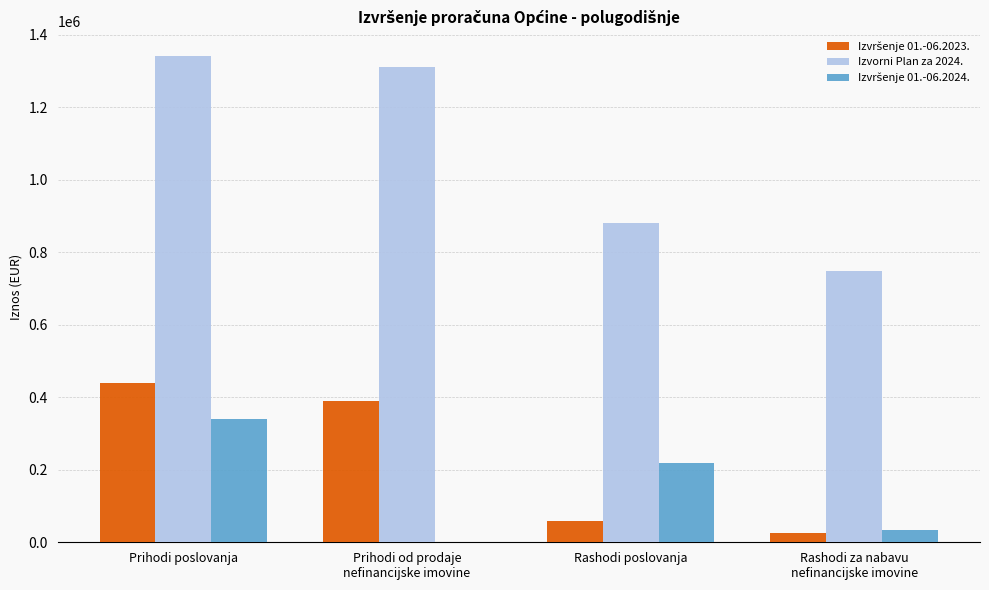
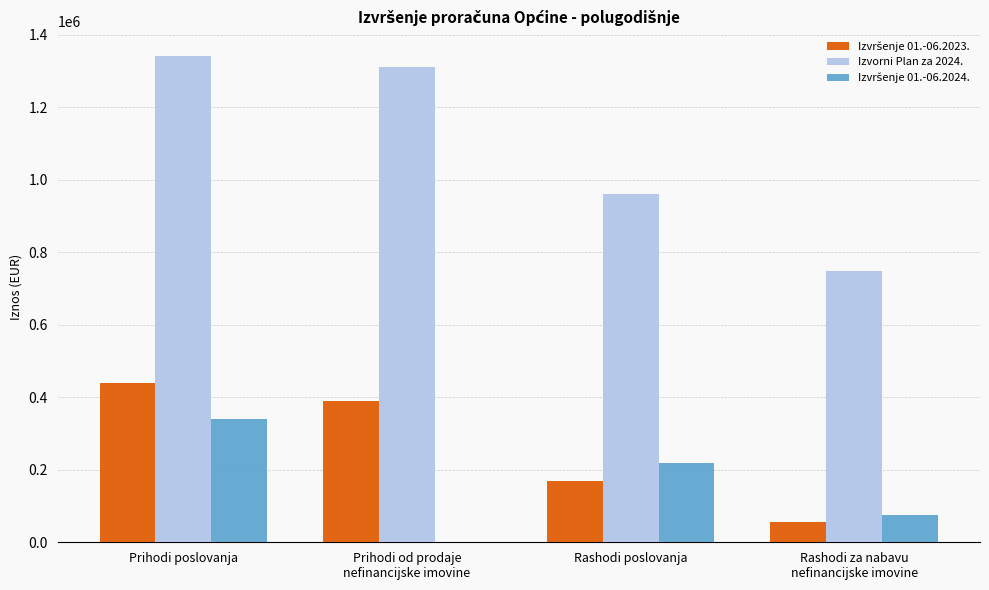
  {
    "Izvršenje 01.-06.2023.": {
      "Prihodi poslovanja": 440000,
      "Prihodi od prodaje nefinancijske imovine": 390000,
-     "Rashodi poslovanja": 60000,
-     "Rashodi za nabavu nefinancijske imovine": 30000
+     "Rashodi poslovanja": 170000,
+     "Rashodi za nabavu nefinancijske imovine": 60000
    },
    "Izvorni Plan za 2024.": {
      "Prihodi poslovanja": 1340000,
      "Prihodi od prodaje nefinancijske imovine": 1310000,
-     "Rashodi poslovanja": 880000,
+     "Rashodi poslovanja": 960000,
      "Rashodi za nabavu nefinancijske imovine": 750000
    },
    "Izvršenje 01.-06.2024.": {
      "Prihodi poslovanja": 340000,
      "Prihodi od prodaje nefinancijske imovine": 0,
      "Rashodi poslovanja": 220000,
-     "Rashodi za nabavu nefinancijske imovine": 30000
+     "Rashodi za nabavu nefinancijske imovine": 80000
    }
  }
